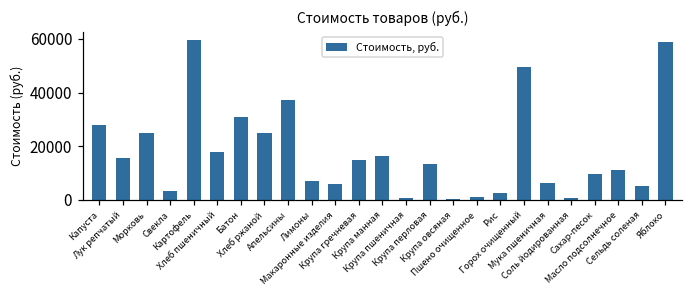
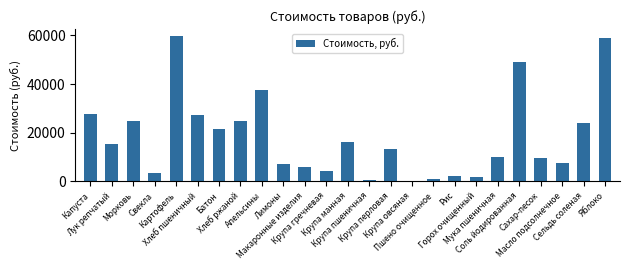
  {
    "Капуста": 28000,
    "Лук репчатый": 16000,
    "Морковь": 25000,
    "Свекла": 3000,
    "Картофель": 60000,
-   "Хлеб пшеничный": 18000,
-   "Батон": 31000,
+   "Хлеб пшеничный": 27000,
+   "Батон": 21000,
    "Хлеб ржаной": 25000,
    "Апельсины": 37000,
    "Лимоны": 7000,
    "Макаронные изделия": 6000,
-   "Крупа гречневая": 15000,
+   "Крупа гречневая": 4000,
    "Крупа манная": 16000,
    "Крупа перловая": 13000,
    "Пшено очищенное": 1000,
    "Рис": 2000,
-   "Горох очищенный": 49000,
-   "Мука пшеничная": 6000,
-   "Соль йодированная": 1000,
+   "Горох очищенный": 2000,
+   "Мука пшеничная": 10000,
+   "Соль йодированная": 49000,
    "Сахар-песок": 10000,
-   "Масло подсолнечное": 11000,
-   "Сельдь соленая": 5000,
+   "Масло подсолнечное": 8000,
+   "Сельдь соленая": 24000,
    "Яблоко": 59000
  }
